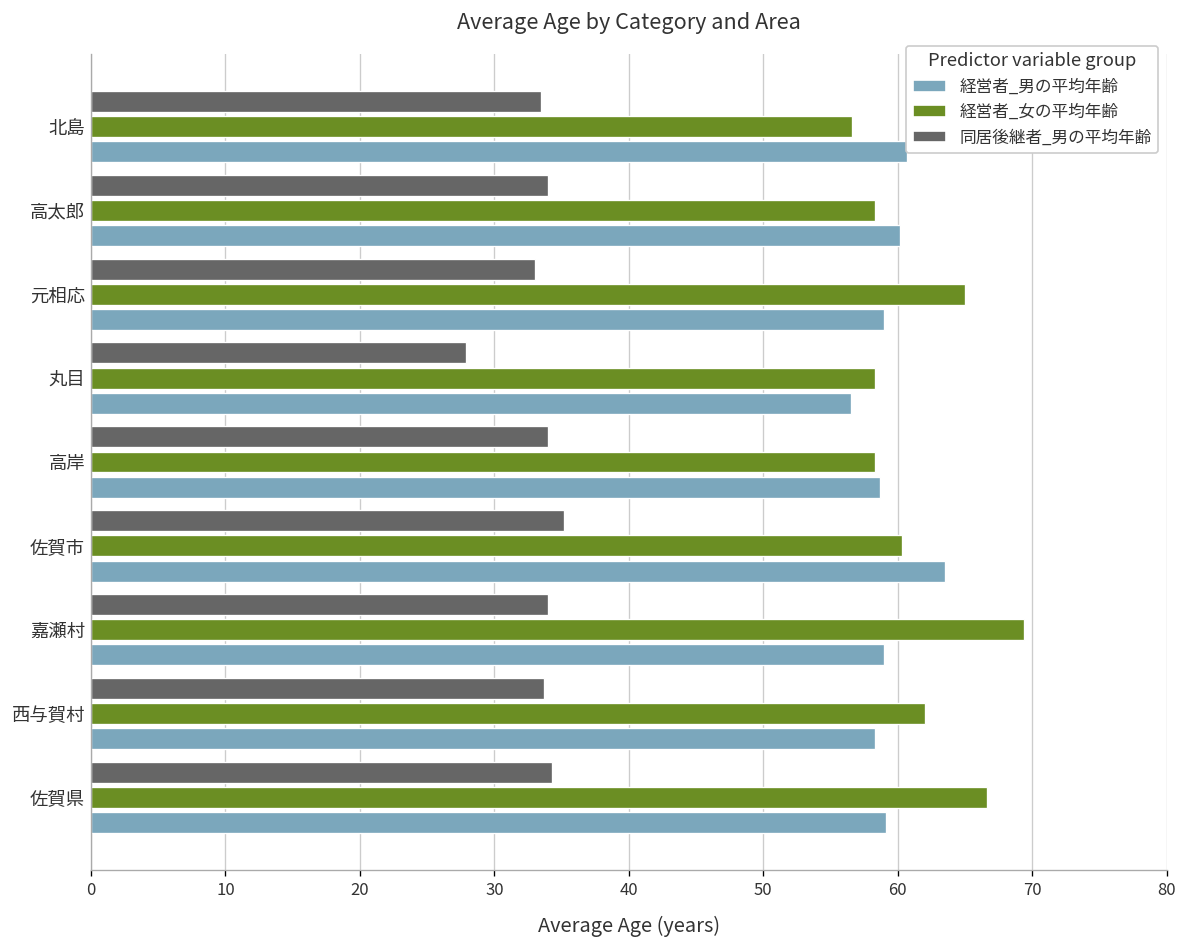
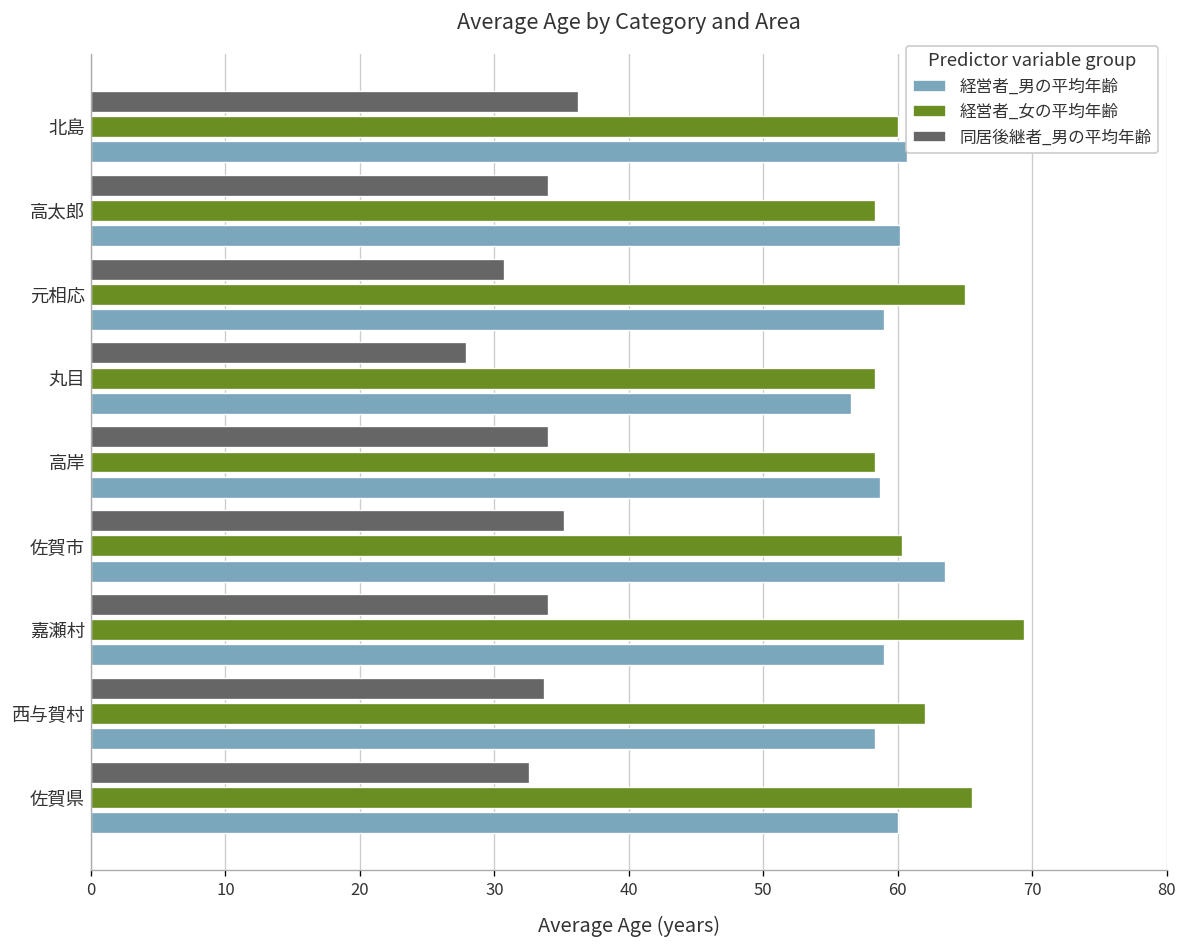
  {
    "経営者_男の平均年齢": {
      "高太郎": 60.2,
      "元相応": 59.0,
      "丸目": 56.5,
      "高岸": 58.7,
      "佐賀市": 63.5,
      "嘉瀬村": 59.0,
      "西与賀村": 58.3,
-     "佐賀県": 59.1
+     "佐賀県": 60.0
    },
    "経営者_女の平均年齢": {
-     "北島": 56.6,
+     "北島": 60.0,
      "高太郎": 58.3,
      "元相応": 65.0,
      "丸目": 58.3,
      "高岸": 58.3,
      "佐賀市": 60.3,
      "嘉瀬村": 69.4,
      "西与賀村": 62.0,
-     "佐賀県": 66.6
+     "佐賀県": 65.5
    },
    "同居後継者_男の平均年齢": {
-     "北島": 33.5,
+     "北島": 36.2,
      "高太郎": 34.0,
-     "元相応": 33.0,
+     "元相応": 30.7,
      "丸目": 27.9,
      "高岸": 34.0,
      "佐賀市": 35.2,
      "嘉瀬村": 34.0,
      "西与賀村": 33.7,
-     "佐賀県": 34.3
+     "佐賀県": 32.6
    }
  }
